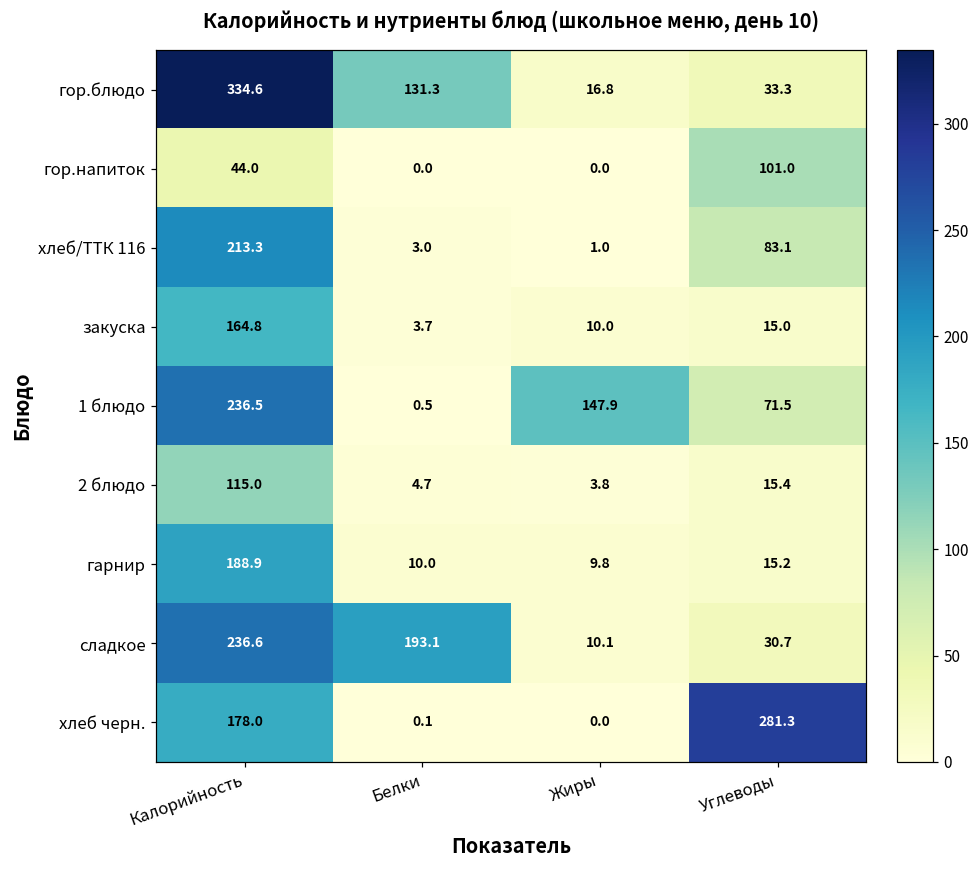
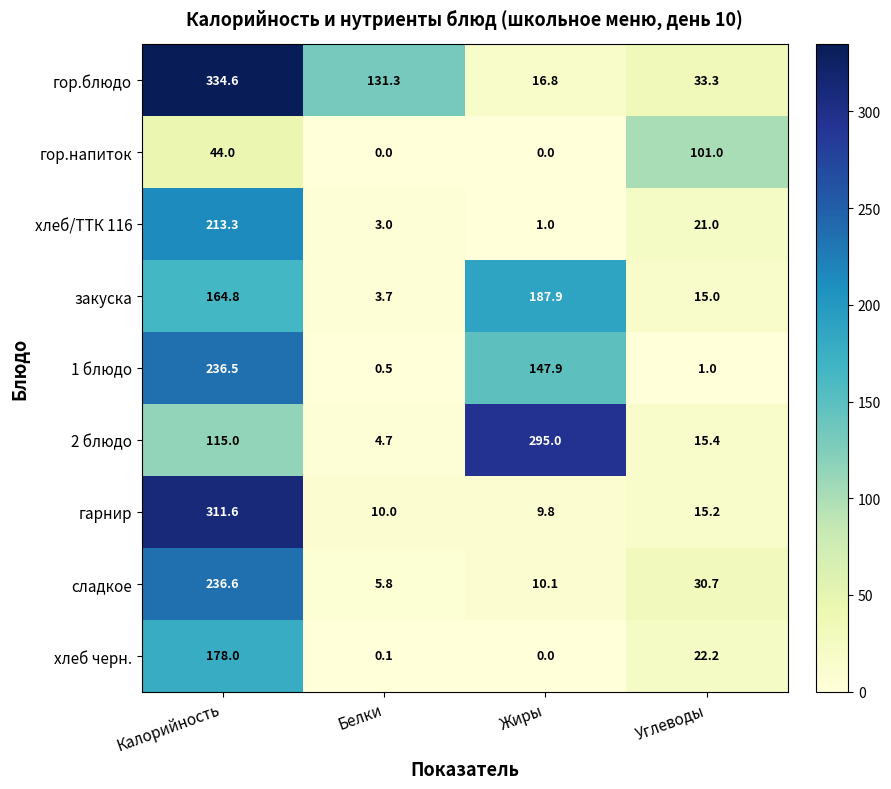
  {
    "гор.блюдо": {
      "Калорийность": 334.6,
      "Белки": 131.3,
      "Жиры": 16.8,
      "Углеводы": 33.3
    },
    "гор.напиток": {
      "Калорийность": 44.0,
      "Белки": 0.0,
      "Жиры": 0.0,
      "Углеводы": 101.0
    },
    "хлеб/ТТК 116": {
      "Калорийность": 213.3,
      "Белки": 3.0,
      "Жиры": 1.0,
-     "Углеводы": 83.1
+     "Углеводы": 21.0
    },
    "закуска": {
      "Калорийность": 164.8,
      "Белки": 3.7,
-     "Жиры": 10.0,
+     "Жиры": 187.9,
      "Углеводы": 15.0
    },
    "1 блюдо": {
      "Калорийность": 236.5,
      "Белки": 0.5,
      "Жиры": 147.9,
-     "Углеводы": 71.5
+     "Углеводы": 1.0
    },
    "2 блюдо": {
      "Калорийность": 115.0,
      "Белки": 4.7,
-     "Жиры": 3.8,
+     "Жиры": 295.0,
      "Углеводы": 15.4
    },
    "гарнир": {
-     "Калорийность": 188.9,
+     "Калорийность": 311.6,
      "Белки": 10.0,
      "Жиры": 9.8,
      "Углеводы": 15.2
    },
    "сладкое": {
      "Калорийность": 236.6,
-     "Белки": 193.1,
+     "Белки": 5.8,
      "Жиры": 10.1,
      "Углеводы": 30.7
    },
    "хлеб черн.": {
      "Калорийность": 178.0,
      "Белки": 0.1,
      "Жиры": 0.0,
-     "Углеводы": 281.3
+     "Углеводы": 22.2
    }
  }
